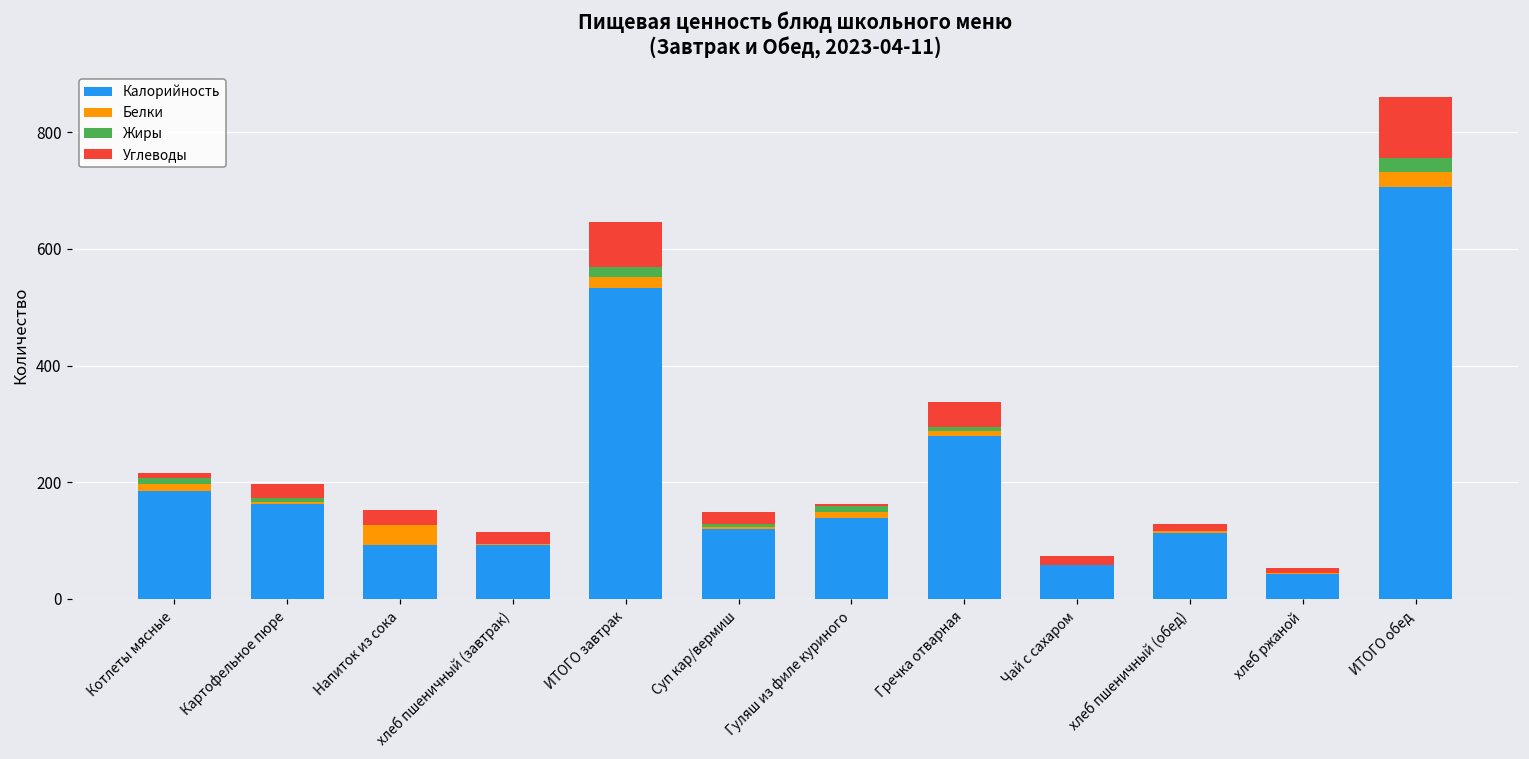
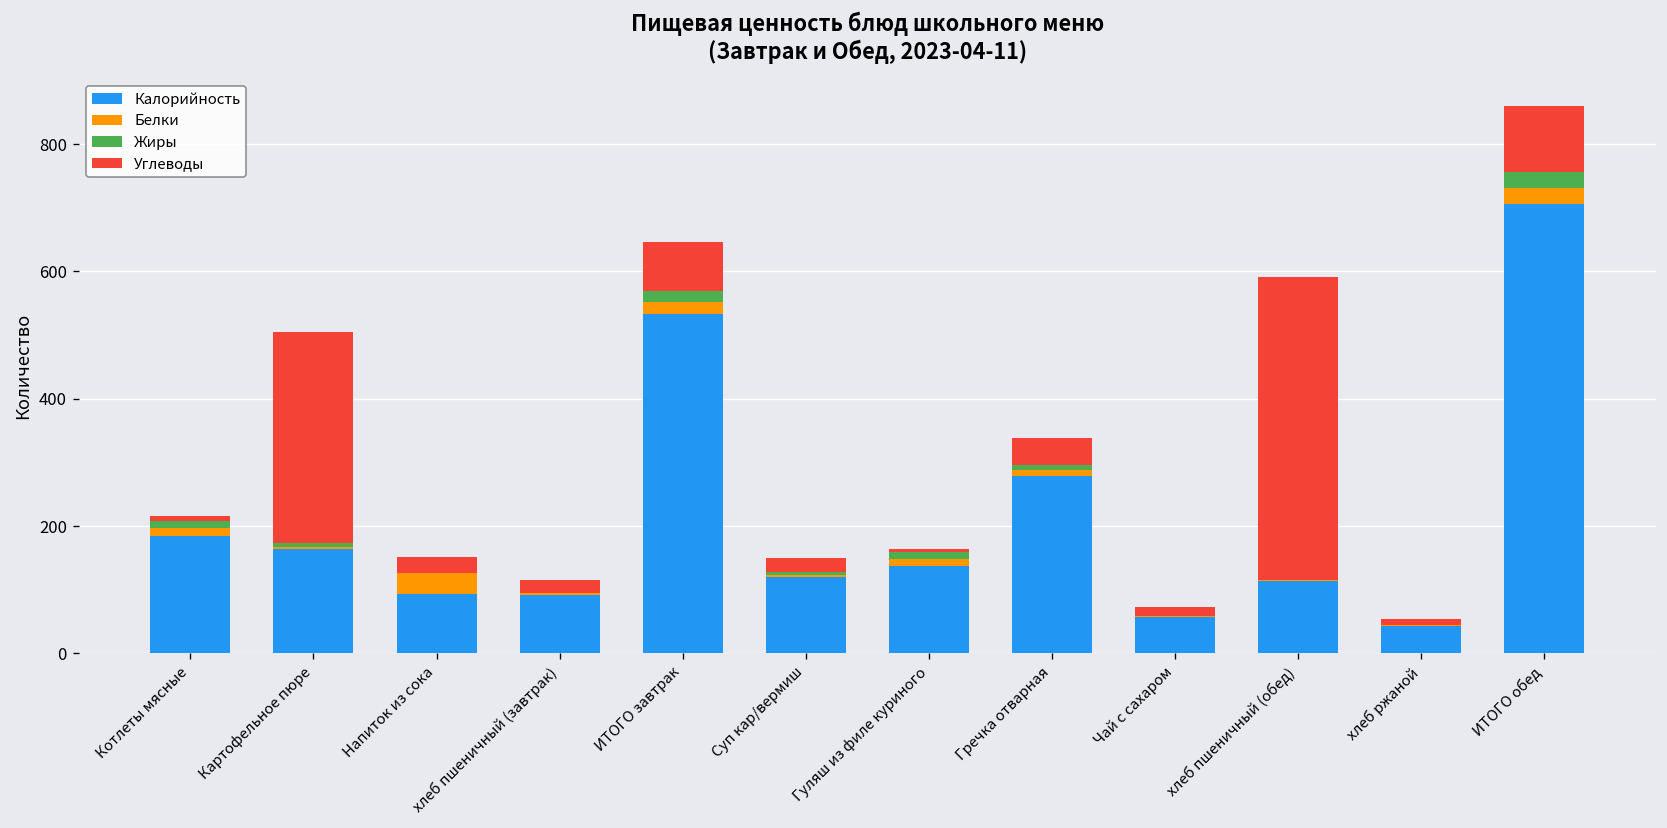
  {
    "Калорийность": {
      "Котлеты мясные": 180,
      "Картофельное пюре": 160,
      "Напиток из сока": 90,
      "хлеб пшеничный (завтрак)": 90,
      "ИТОГО завтрак": 530,
      "Суп кар/вермиш": 120,
      "Гуляш из филе куриного": 140,
      "Гречка отварная": 280,
      "Чай с сахаром": 60,
      "хлеб пшеничный (обед)": 110,
      "хлеб ржаной": 40,
      "ИТОГО обед": 710
    },
    "Белки": {
      "Котлеты мясные": 10,
      "Напиток из сока": 30,
      "ИТОГО завтрак": 20,
      "Гуляш из филе куриного": 10,
      "Гречка отварная": 10,
      "ИТОГО обед": 30
    },
    "Жиры": {
      "Котлеты мясные": 10,
      "Картофельное пюре": 10,
      "Напиток из сока": 0,
      "ИТОГО завтрак": 20,
      "Суп кар/вермиш": 10,
      "Гуляш из филе куриного": 10,
      "Гречка отварная": 10,
      "Чай с сахаром": 0,
      "ИТОГО обед": 20
    },
    "Углеводы": {
      "Котлеты мясные": 10,
-     "Картофельное пюре": 20,
+     "Картофельное пюре": 330,
      "Напиток из сока": 30,
      "хлеб пшеничный (завтрак)": 20,
      "ИТОГО завтрак": 80,
      "Суп кар/вермиш": 20,
      "Гречка отварная": 40,
      "Чай с сахаром": 20,
-     "хлеб пшеничный (обед)": 10,
+     "хлеб пшеничный (обед)": 480,
      "хлеб ржаной": 10,
      "ИТОГО обед": 100
    }
  }
